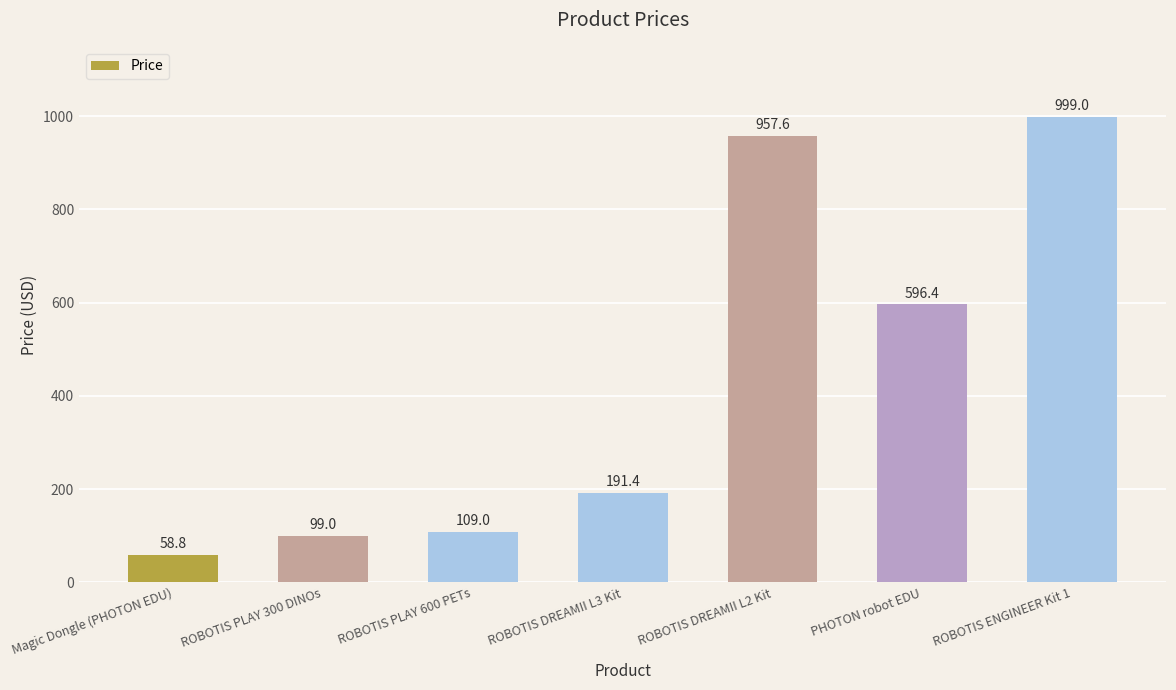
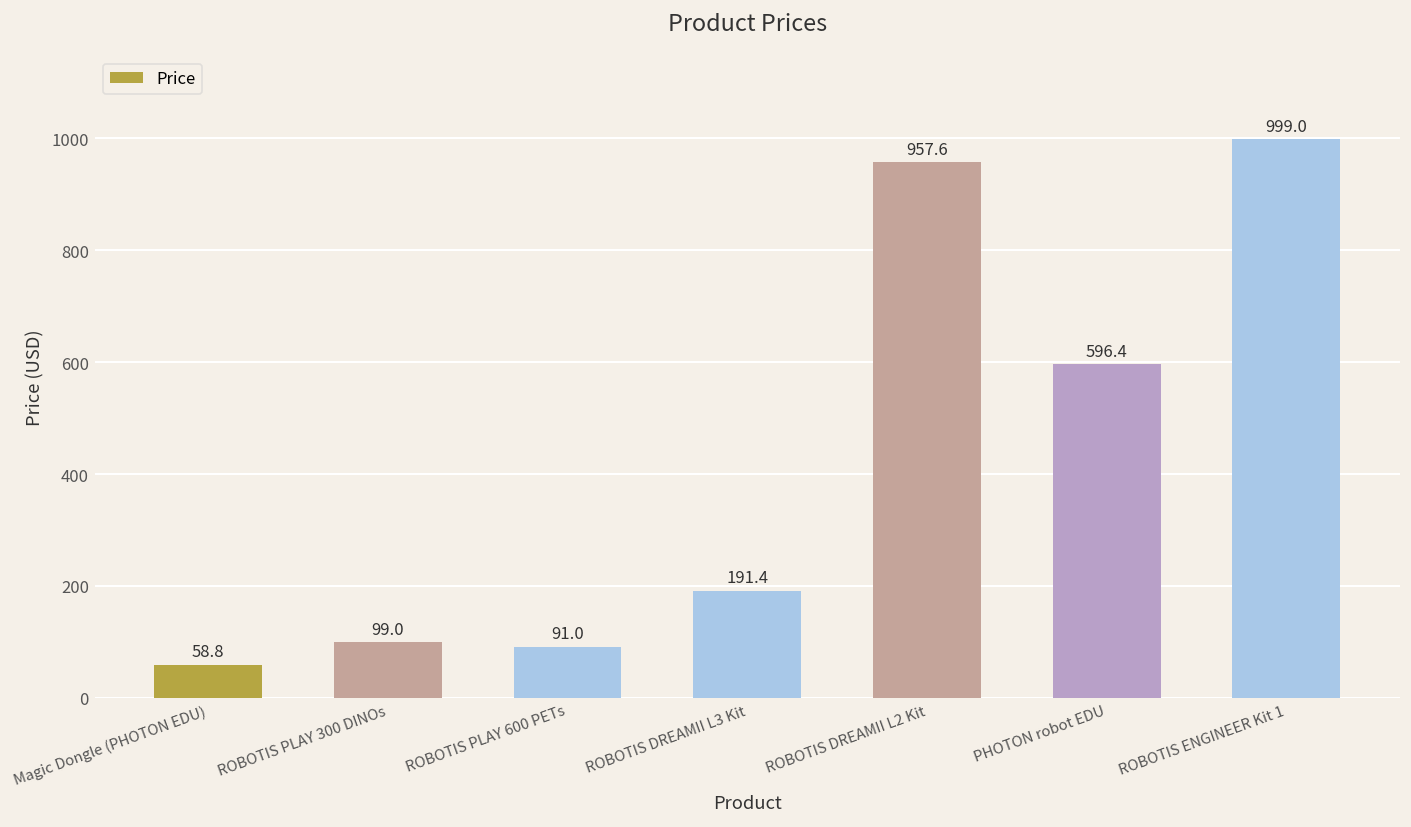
  {
    "Magic Dongle (PHOTON EDU)": 58.8,
    "ROBOTIS PLAY 300 DINOs": 99.0,
-   "ROBOTIS PLAY 600 PETs": 109.0,
+   "ROBOTIS PLAY 600 PETs": 91.0,
    "ROBOTIS DREAMII L3 Kit": 191.4,
    "ROBOTIS DREAMII L2 Kit": 957.6,
    "PHOTON robot EDU": 596.4,
    "ROBOTIS ENGINEER Kit 1": 999.0
  }
